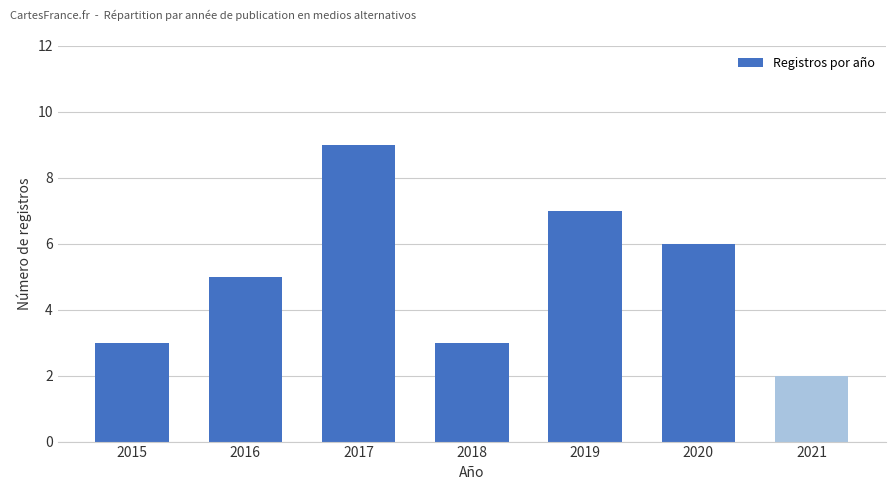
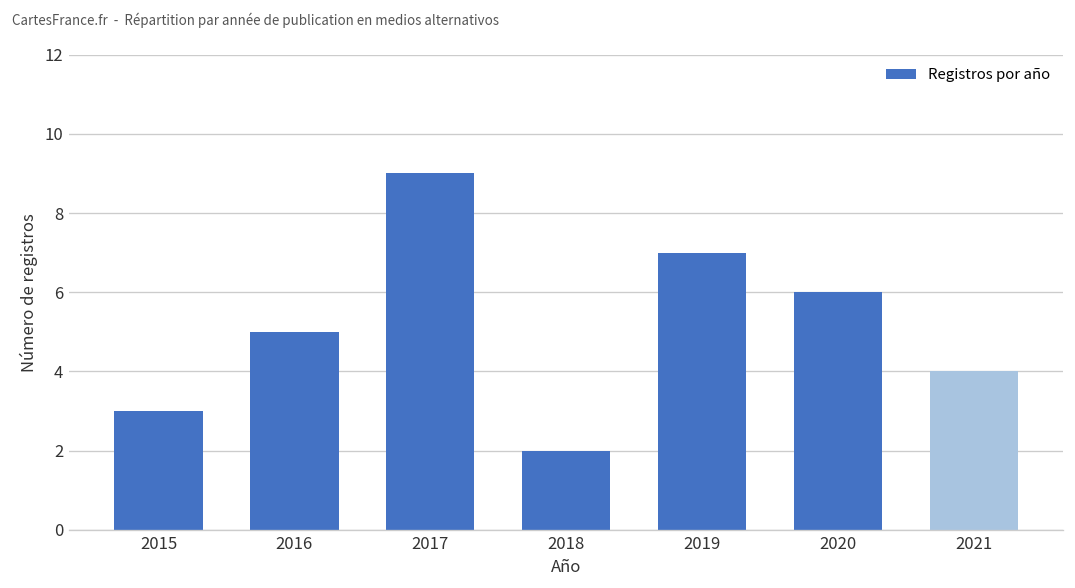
  {
    "2015": 3,
    "2016": 5,
    "2017": 9,
-   "2018": 3,
+   "2018": 2,
    "2019": 7,
    "2020": 6,
-   "2021": 2
+   "2021": 4
  }
